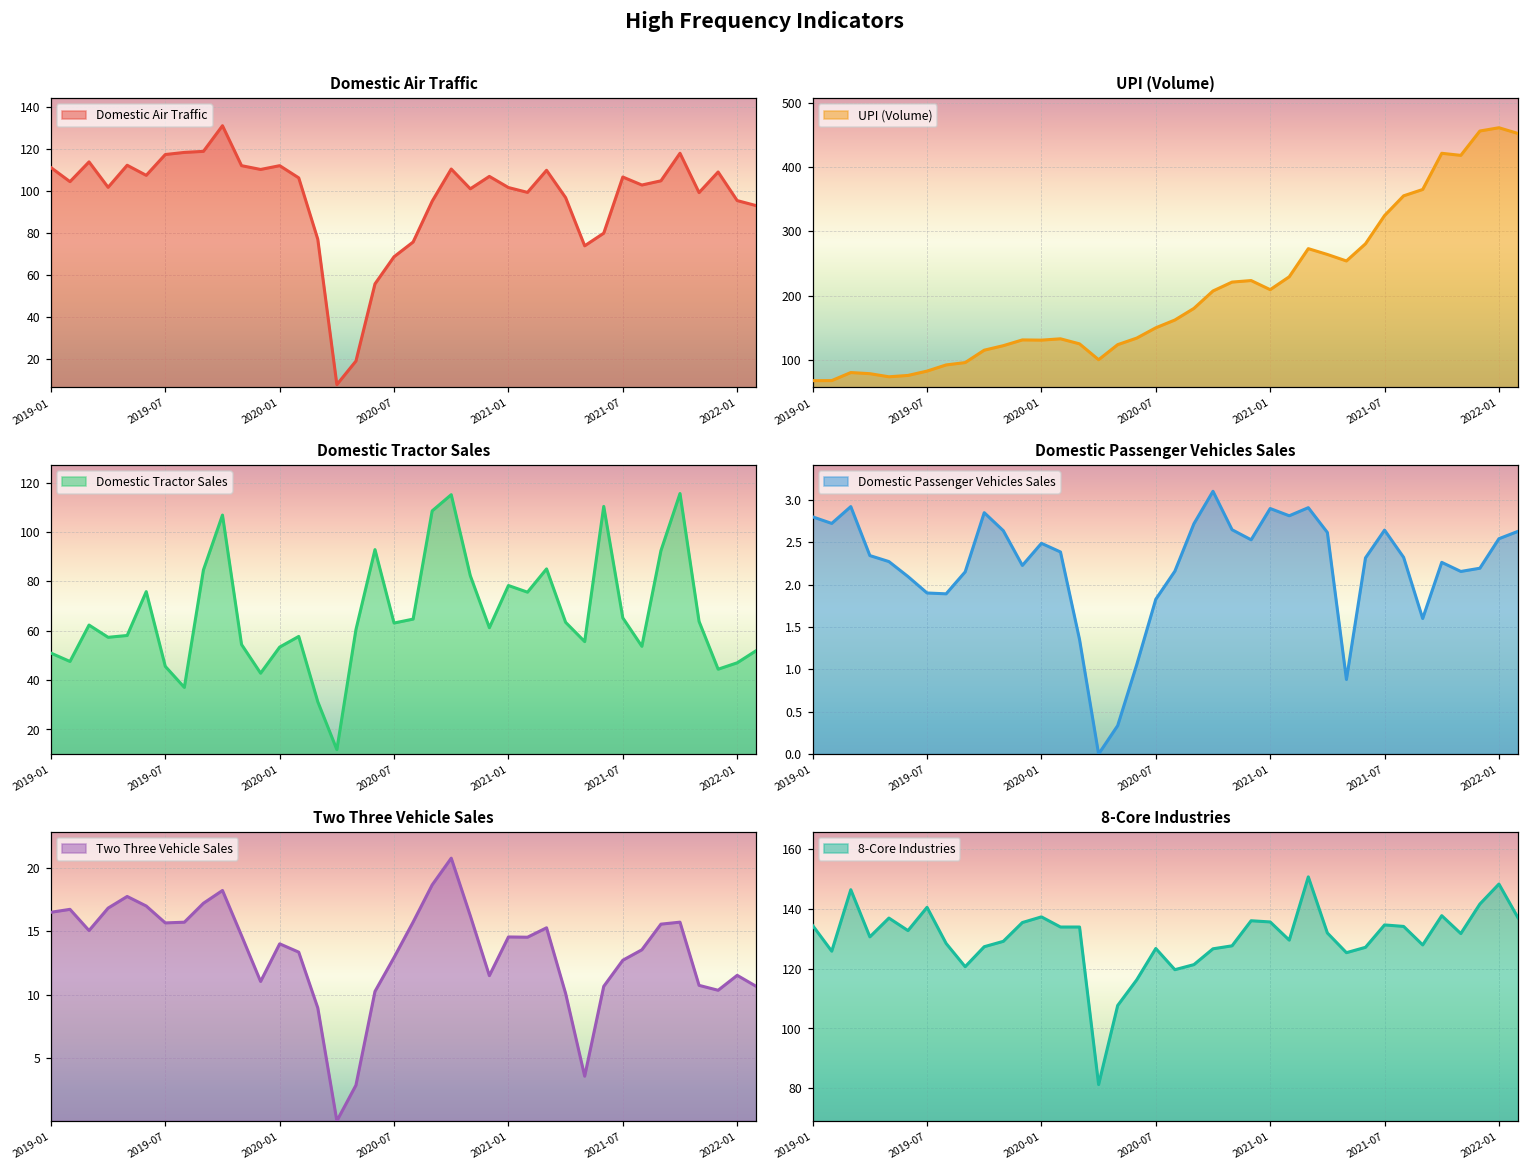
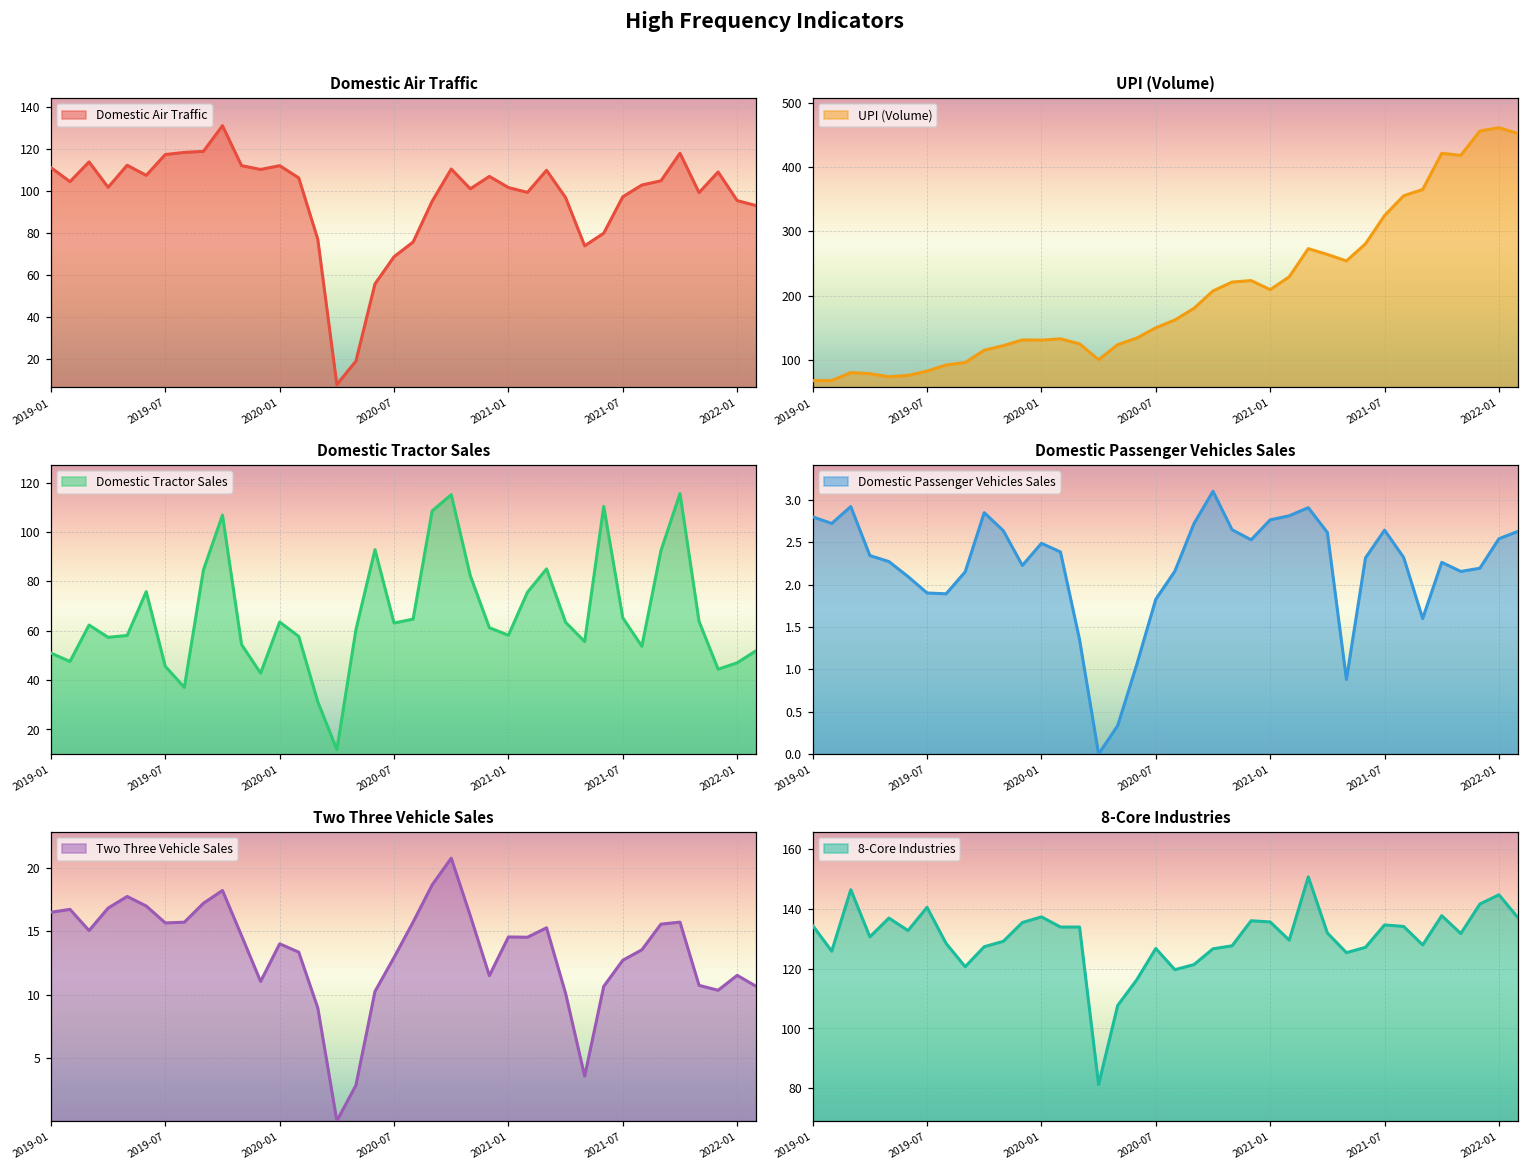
  {
    "Domestic Air Traffic": {
      "2019-01": 111,
      "2019-07": 117,
      "2020-01": 112,
      "2020-07": 69,
      "2021-01": 102,
-     "2021-07": 107,
+     "2021-07": 97,
      "2022-01": 96
    },
    "UPI (Volume)": {
      "2019-01": 70,
      "2019-07": 80,
      "2020-01": 130,
      "2020-07": 150,
      "2021-01": 210,
      "2021-07": 320,
      "2022-01": 460
    },
    "Domestic Tractor Sales": {
      "2019-01": 51,
      "2019-07": 46,
-     "2020-01": 53,
+     "2020-01": 64,
      "2020-07": 63,
-     "2021-01": 78,
+     "2021-01": 58,
      "2021-07": 65,
      "2022-01": 47
    },
    "Domestic Passenger Vehicles Sales": {
      "2019-01": 2.8,
      "2019-07": 1.9,
      "2020-01": 2.5,
      "2020-07": 1.8,
-     "2021-01": 2.9,
+     "2021-01": 2.8,
      "2021-07": 2.6,
      "2022-01": 2.5
    },
    "Two Three Vehicle Sales": {
      "2019-01": 16.5,
      "2019-07": 15.7,
      "2020-01": 14.0,
      "2020-07": 12.9,
      "2021-01": 14.6,
      "2021-07": 12.7,
      "2022-01": 11.5
    },
    "8-Core Industries": {
      "2019-01": 135,
      "2019-07": 141,
      "2020-01": 137,
      "2020-07": 127,
      "2021-01": 136,
      "2021-07": 135,
-     "2022-01": 148
+     "2022-01": 145
    }
  }
